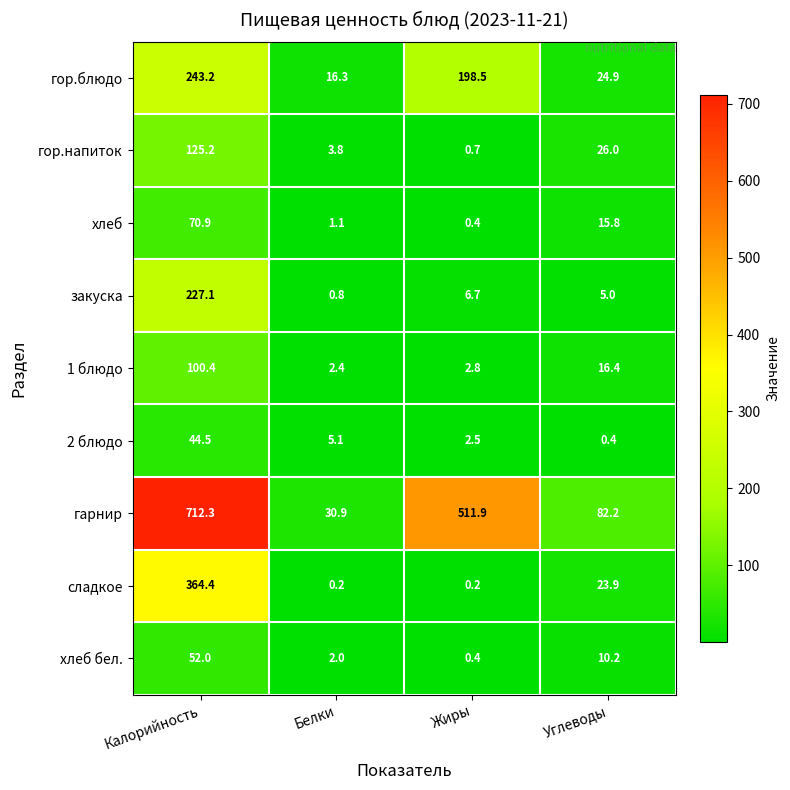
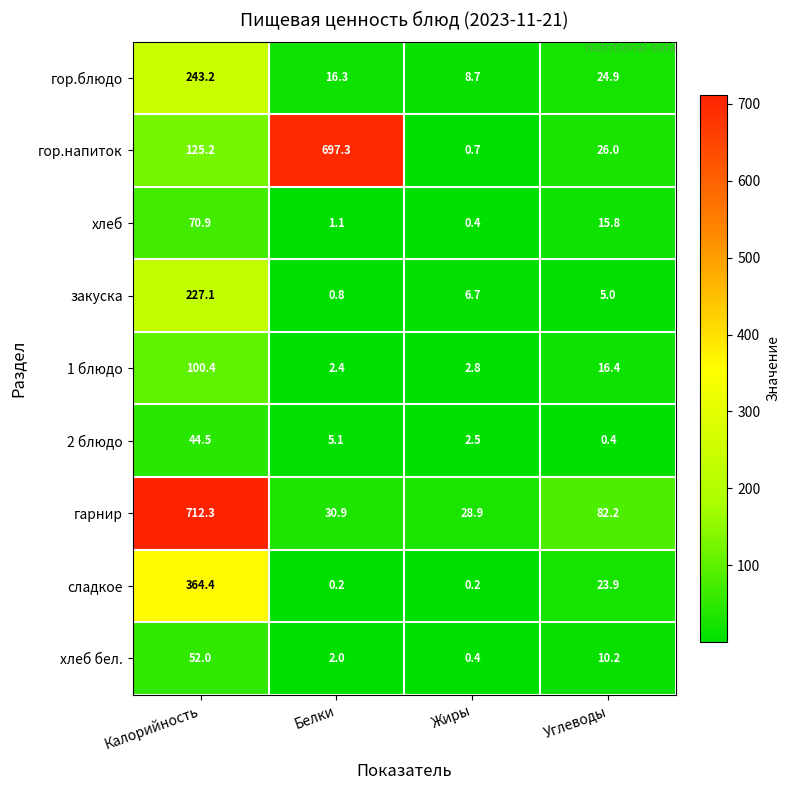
  {
    "гор.блюдо": {
      "Калорийность": 243.2,
      "Белки": 16.3,
-     "Жиры": 198.5
+     "Жиры": 8.7
    },
    "гор.напиток": {
      "Калорийность": 125.2,
-     "Белки": 3.8,
+     "Белки": 697.3,
      "Жиры": 0.7,
      "Углеводы": 26.0
    },
    "хлеб": {
      "Калорийность": 70.9,
      "Белки": 1.1,
      "Жиры": 0.4,
      "Углеводы": 15.8
    },
    "закуска": {
      "Калорийность": 227.1,
      "Белки": 0.8,
      "Жиры": 6.7,
      "Углеводы": 5.0
    },
    "1 блюдо": {
      "Калорийность": 100.4,
      "Белки": 2.4,
      "Жиры": 2.8,
      "Углеводы": 16.4
    },
    "2 блюдо": {
      "Калорийность": 44.5,
      "Белки": 5.1,
      "Жиры": 2.5,
      "Углеводы": 0.4
    },
    "гарнир": {
      "Калорийность": 712.3,
      "Белки": 30.9,
-     "Жиры": 511.9,
+     "Жиры": 28.9,
      "Углеводы": 82.2
    },
    "сладкое": {
      "Калорийность": 364.4,
      "Белки": 0.2,
      "Жиры": 0.2,
      "Углеводы": 23.9
    },
    "хлеб бел.": {
      "Калорийность": 52.0,
      "Белки": 2.0,
      "Жиры": 0.4,
      "Углеводы": 10.2
    }
  }
